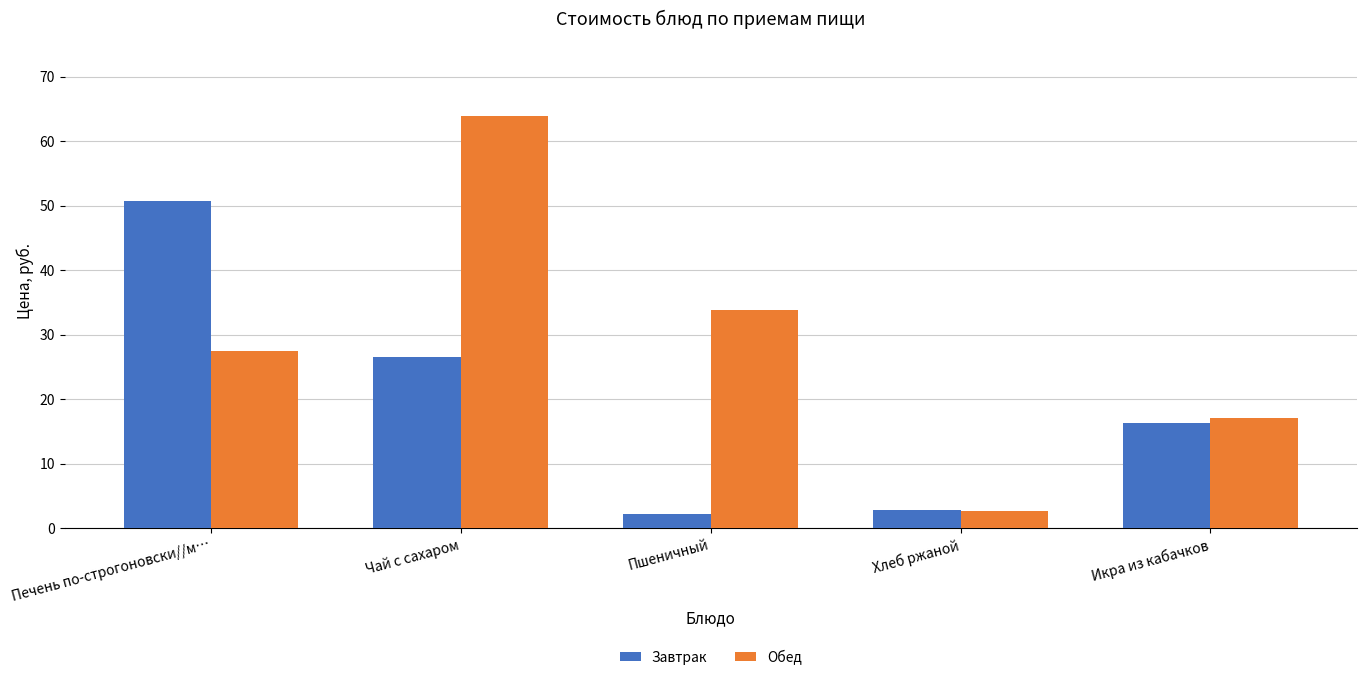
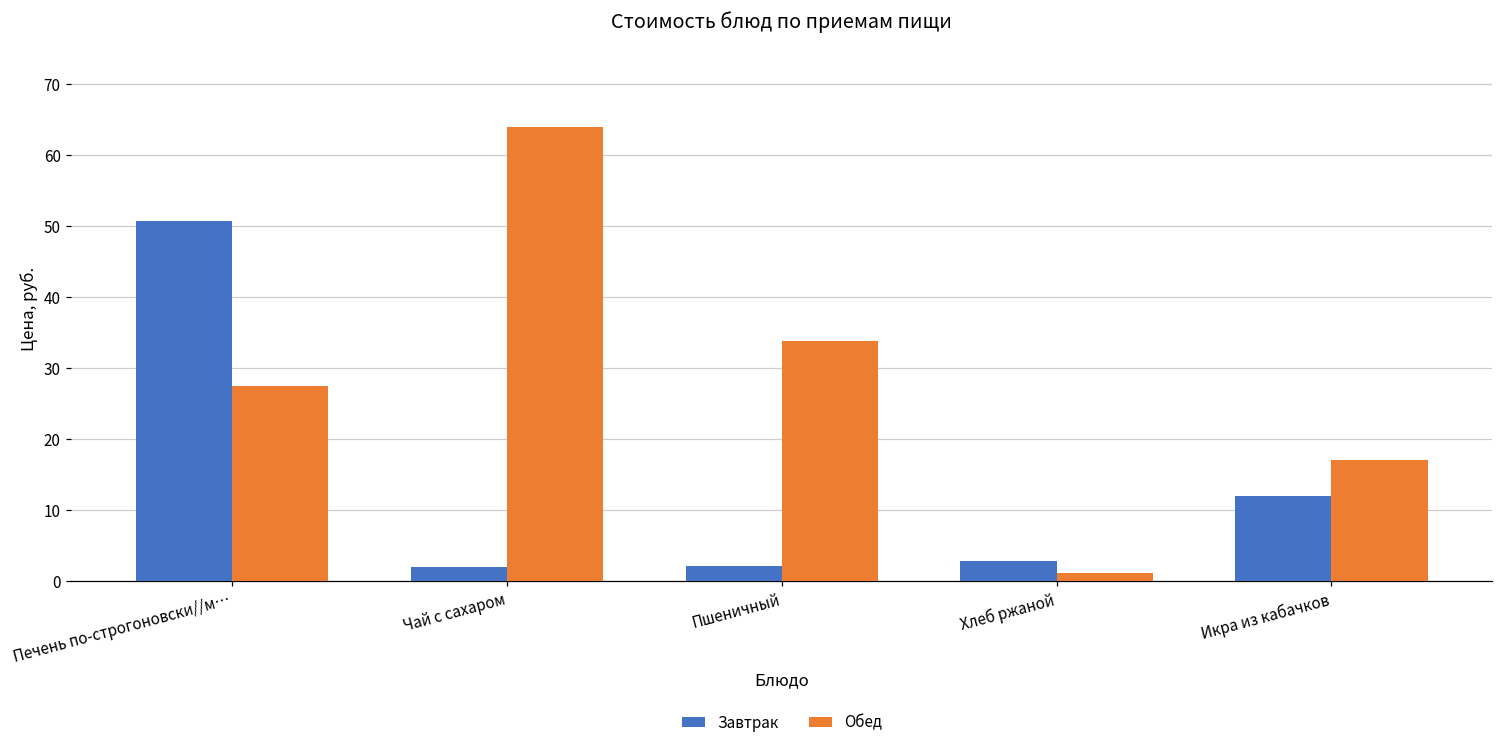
  {
    "Завтрак": {
      "Печень по-строгоновски//м…": 51,
-     "Чай с сахаром": 27,
+     "Чай с сахаром": 2,
      "Пшеничный": 2,
      "Хлеб ржаной": 3,
-     "Икра из кабачков": 16
+     "Икра из кабачков": 12
    },
    "Обед": {
      "Печень по-строгоновски//м…": 28,
      "Чай с сахаром": 64,
      "Пшеничный": 34,
-     "Хлеб ржаной": 3,
+     "Хлеб ржаной": 1,
      "Икра из кабачков": 17
    }
  }
